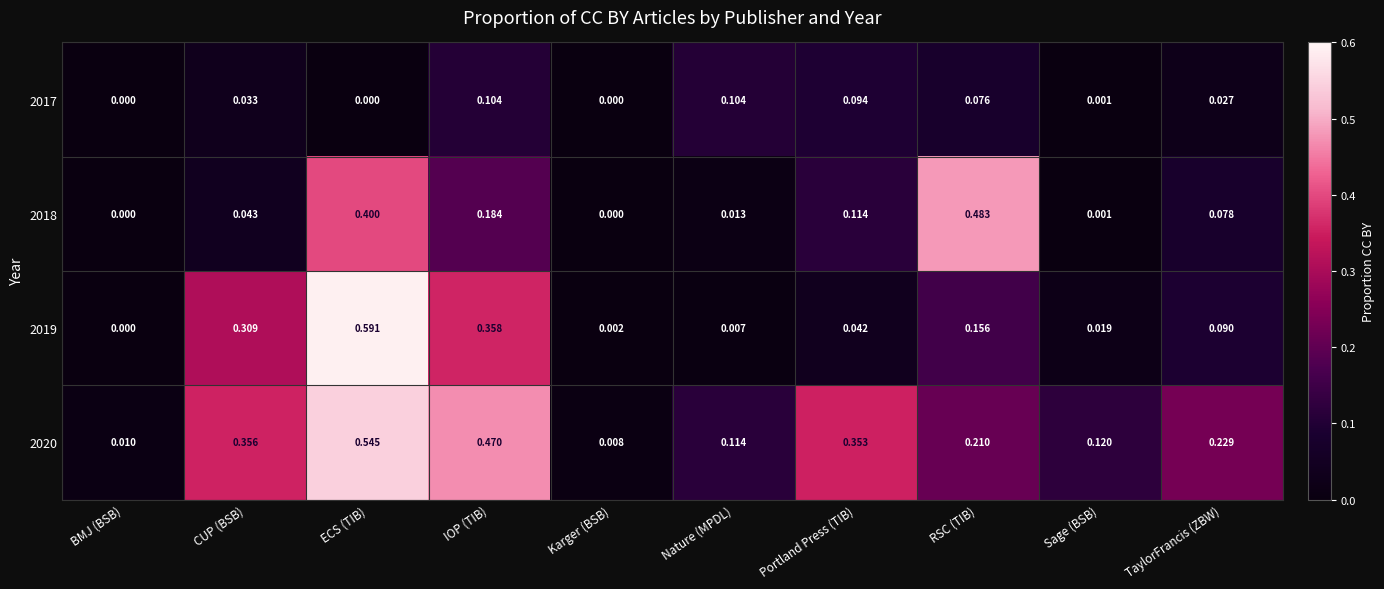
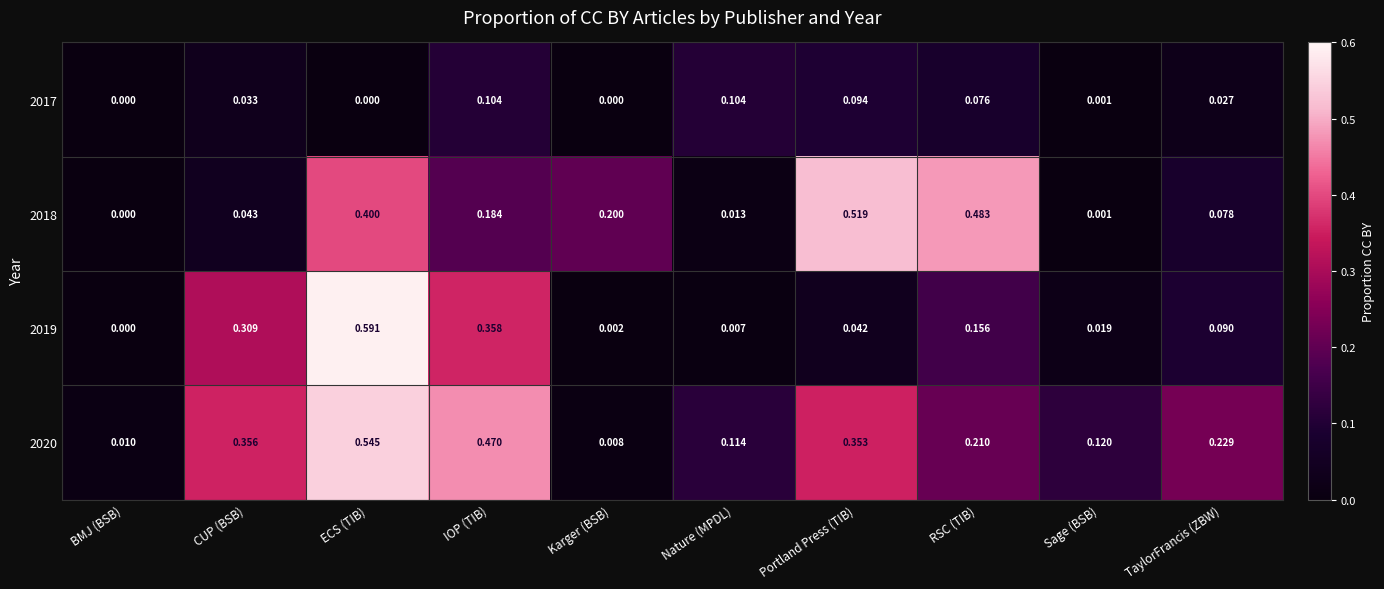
  {
    "2017": {
      "BMJ (BSB)": 0.000,
      "CUP (BSB)": 0.033,
      "ECS (TIB)": 0.000,
      "IOP (TIB)": 0.104,
      "Karger (BSB)": 0.000,
      "Nature (MPDL)": 0.104,
      "Portland Press (TIB)": 0.094,
      "RSC (TIB)": 0.076,
      "Sage (BSB)": 0.001,
      "TaylorFrancis (ZBW)": 0.027
    },
    "2018": {
      "BMJ (BSB)": 0.000,
      "CUP (BSB)": 0.043,
      "ECS (TIB)": 0.400,
      "IOP (TIB)": 0.184,
-     "Karger (BSB)": 0.000,
+     "Karger (BSB)": 0.200,
      "Nature (MPDL)": 0.013,
-     "Portland Press (TIB)": 0.114,
+     "Portland Press (TIB)": 0.519,
      "RSC (TIB)": 0.483,
      "Sage (BSB)": 0.001,
      "TaylorFrancis (ZBW)": 0.078
    },
    "2019": {
      "BMJ (BSB)": 0.000,
      "CUP (BSB)": 0.309,
      "ECS (TIB)": 0.591,
      "IOP (TIB)": 0.358,
      "Karger (BSB)": 0.002,
      "Nature (MPDL)": 0.007,
      "Portland Press (TIB)": 0.042,
      "RSC (TIB)": 0.156,
      "Sage (BSB)": 0.019,
      "TaylorFrancis (ZBW)": 0.090
    },
    "2020": {
      "BMJ (BSB)": 0.010,
      "CUP (BSB)": 0.356,
      "ECS (TIB)": 0.545,
      "IOP (TIB)": 0.470,
      "Karger (BSB)": 0.008,
      "Nature (MPDL)": 0.114,
      "Portland Press (TIB)": 0.353,
      "RSC (TIB)": 0.210,
      "Sage (BSB)": 0.120,
      "TaylorFrancis (ZBW)": 0.229
    }
  }
